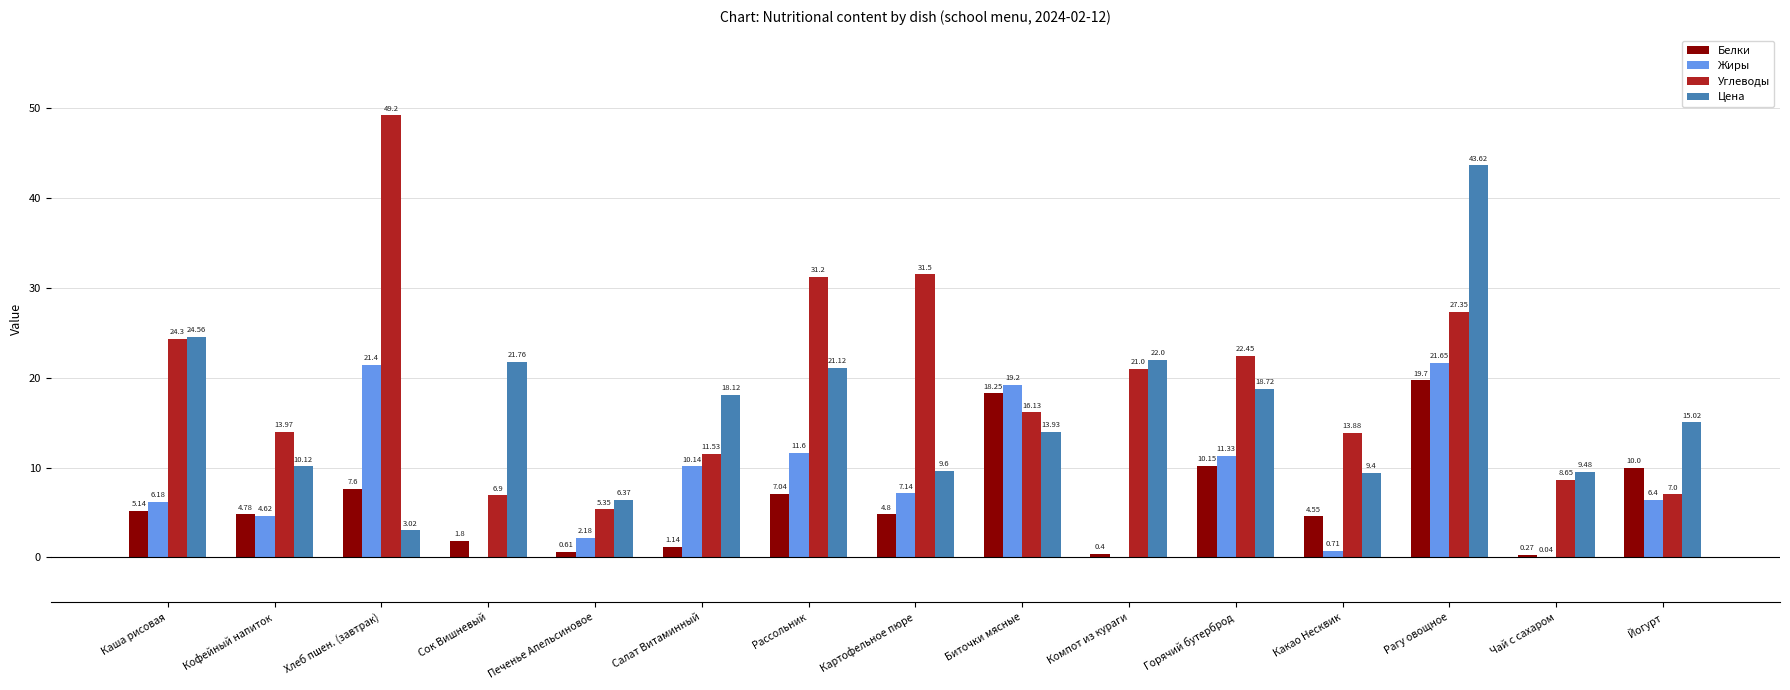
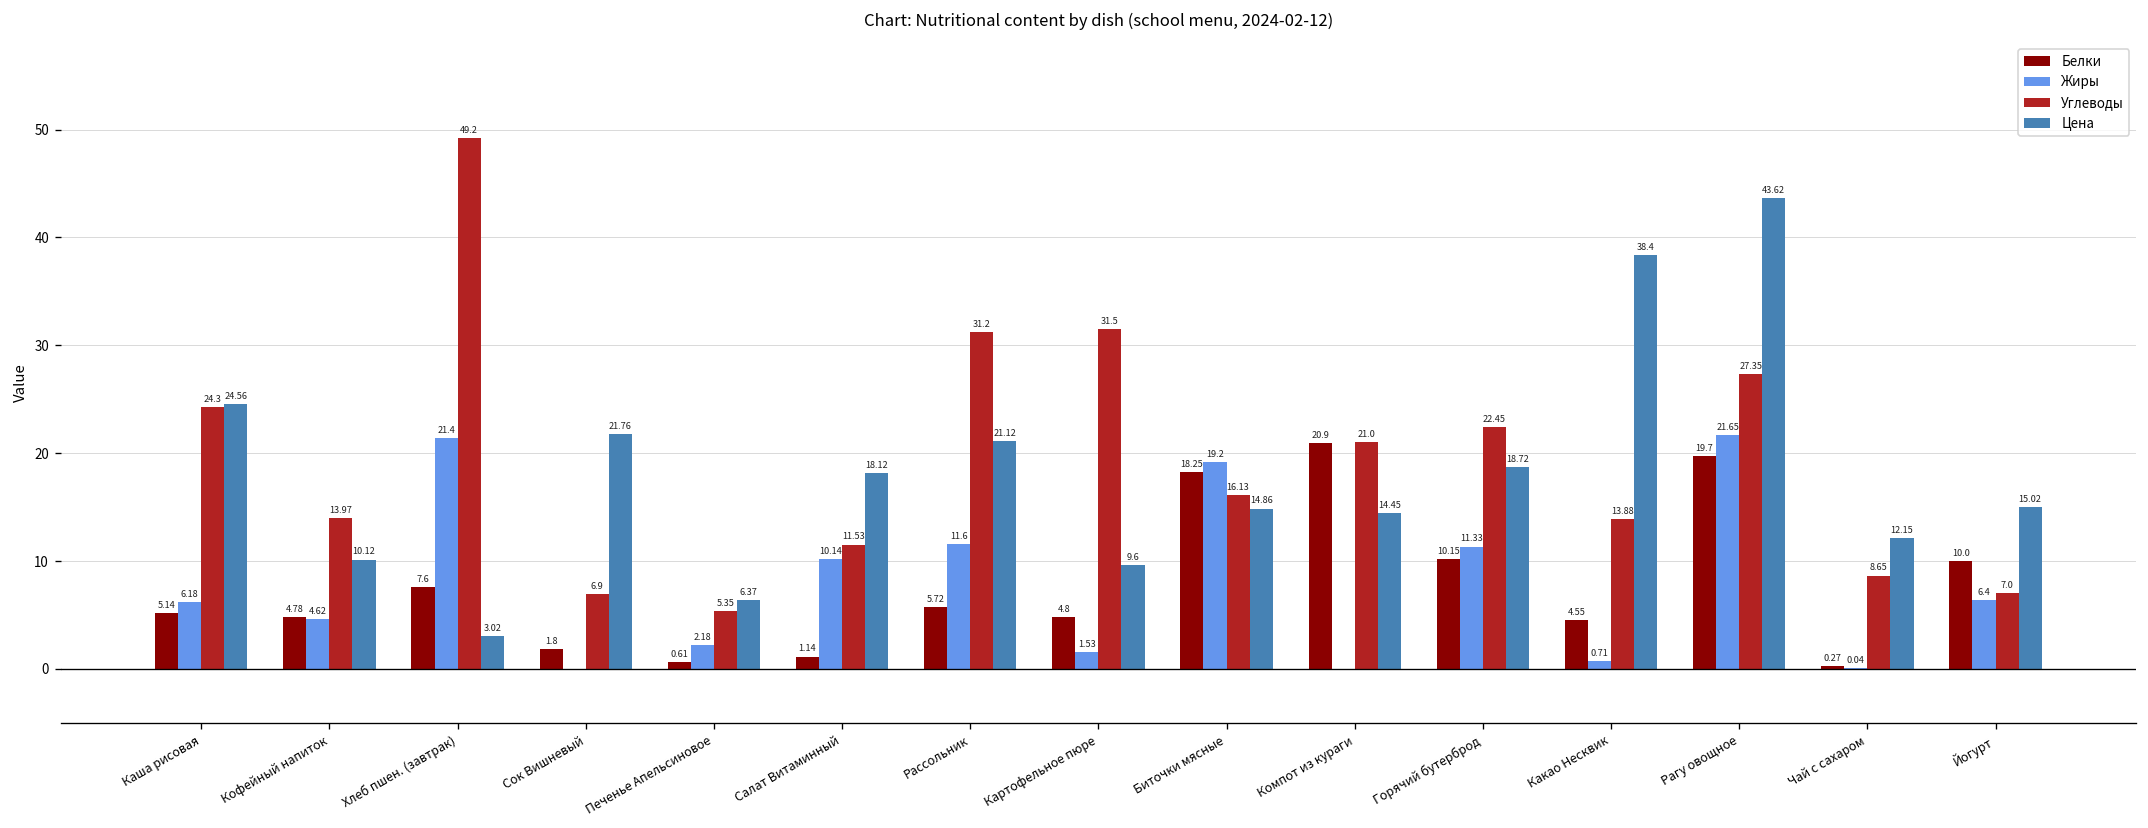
  {
    "Белки": {
      "Каша рисовая": 5.14,
      "Кофейный напиток": 4.78,
      "Хлеб пшен. (завтрак)": 7.6,
      "Сок Вишневый": 1.8,
      "Печенье Апельсиновое": 0.61,
      "Салат Витаминный": 1.14,
-     "Рассольник": 7.04,
+     "Рассольник": 5.72,
      "Картофельное пюре": 4.8,
      "Биточки мясные": 18.25,
-     "Компот из кураги": 0.4,
+     "Компот из кураги": 20.9,
      "Горячий бутерброд": 10.15,
      "Какао Несквик": 4.55,
      "Рагу овощное": 19.7,
      "Чай с сахаром": 0.27,
      "Йогурт": 10.0
    },
    "Жиры": {
      "Каша рисовая": 6.18,
      "Кофейный напиток": 4.62,
      "Хлеб пшен. (завтрак)": 21.4,
      "Печенье Апельсиновое": 2.18,
      "Салат Витаминный": 10.14,
      "Рассольник": 11.6,
-     "Картофельное пюре": 7.14,
+     "Картофельное пюре": 1.53,
      "Биточки мясные": 19.2,
      "Горячий бутерброд": 11.33,
      "Какао Несквик": 0.71,
      "Рагу овощное": 21.65,
      "Чай с сахаром": 0.04,
      "Йогурт": 6.4
    },
    "Углеводы": {
      "Каша рисовая": 24.3,
      "Кофейный напиток": 13.97,
      "Хлеб пшен. (завтрак)": 49.2,
      "Сок Вишневый": 6.9,
      "Печенье Апельсиновое": 5.35,
      "Салат Витаминный": 11.53,
      "Рассольник": 31.2,
      "Картофельное пюре": 31.5,
      "Биточки мясные": 16.13,
      "Компот из кураги": 21.0,
      "Горячий бутерброд": 22.45,
      "Какао Несквик": 13.88,
      "Рагу овощное": 27.35,
      "Чай с сахаром": 8.65,
      "Йогурт": 7.0
    },
    "Цена": {
      "Каша рисовая": 24.56,
      "Кофейный напиток": 10.12,
      "Хлеб пшен. (завтрак)": 3.02,
      "Сок Вишневый": 21.76,
      "Печенье Апельсиновое": 6.37,
      "Салат Витаминный": 18.12,
      "Рассольник": 21.12,
      "Картофельное пюре": 9.6,
-     "Биточки мясные": 13.93,
-     "Компот из кураги": 22.0,
+     "Биточки мясные": 14.86,
+     "Компот из кураги": 14.45,
      "Горячий бутерброд": 18.72,
-     "Какао Несквик": 9.4,
+     "Какао Несквик": 38.4,
      "Рагу овощное": 43.62,
-     "Чай с сахаром": 9.48,
+     "Чай с сахаром": 12.15,
      "Йогурт": 15.02
    }
  }
